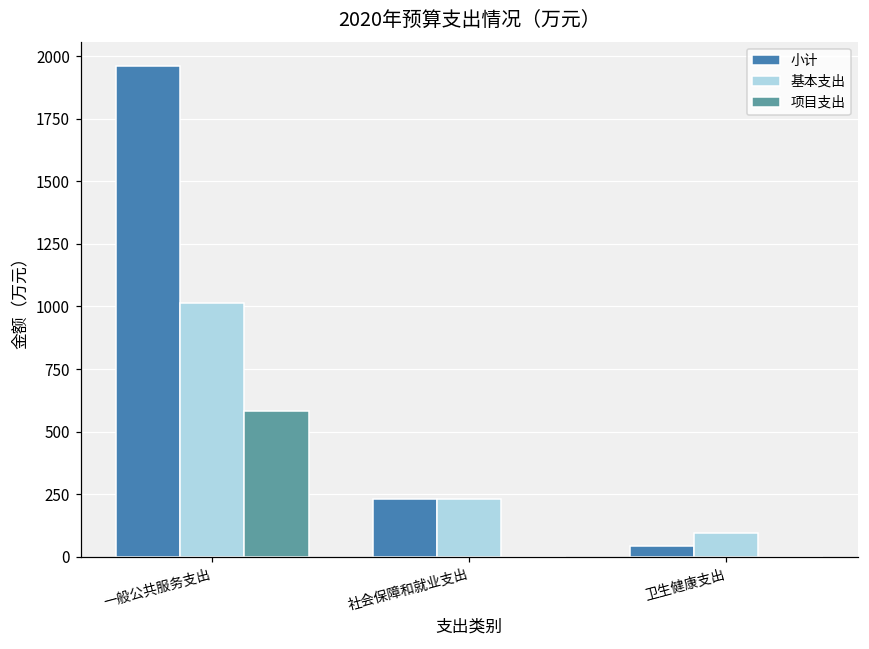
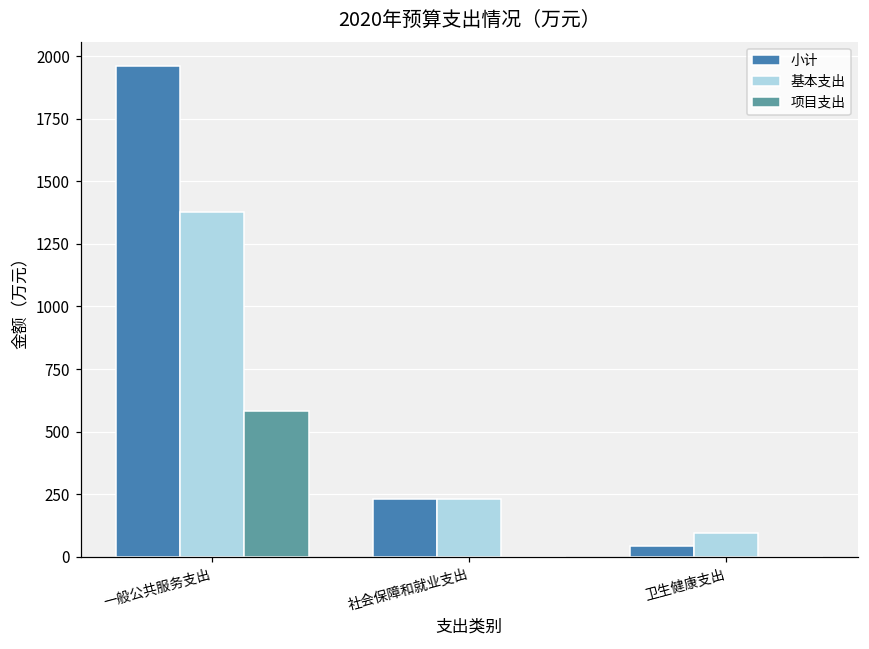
  {
    "基本支出": {
-     "一般公共服务支出": 1010,
+     "一般公共服务支出": 1380,
      "社会保障和就业支出": 230,
      "卫生健康支出": 90
    }
  }
